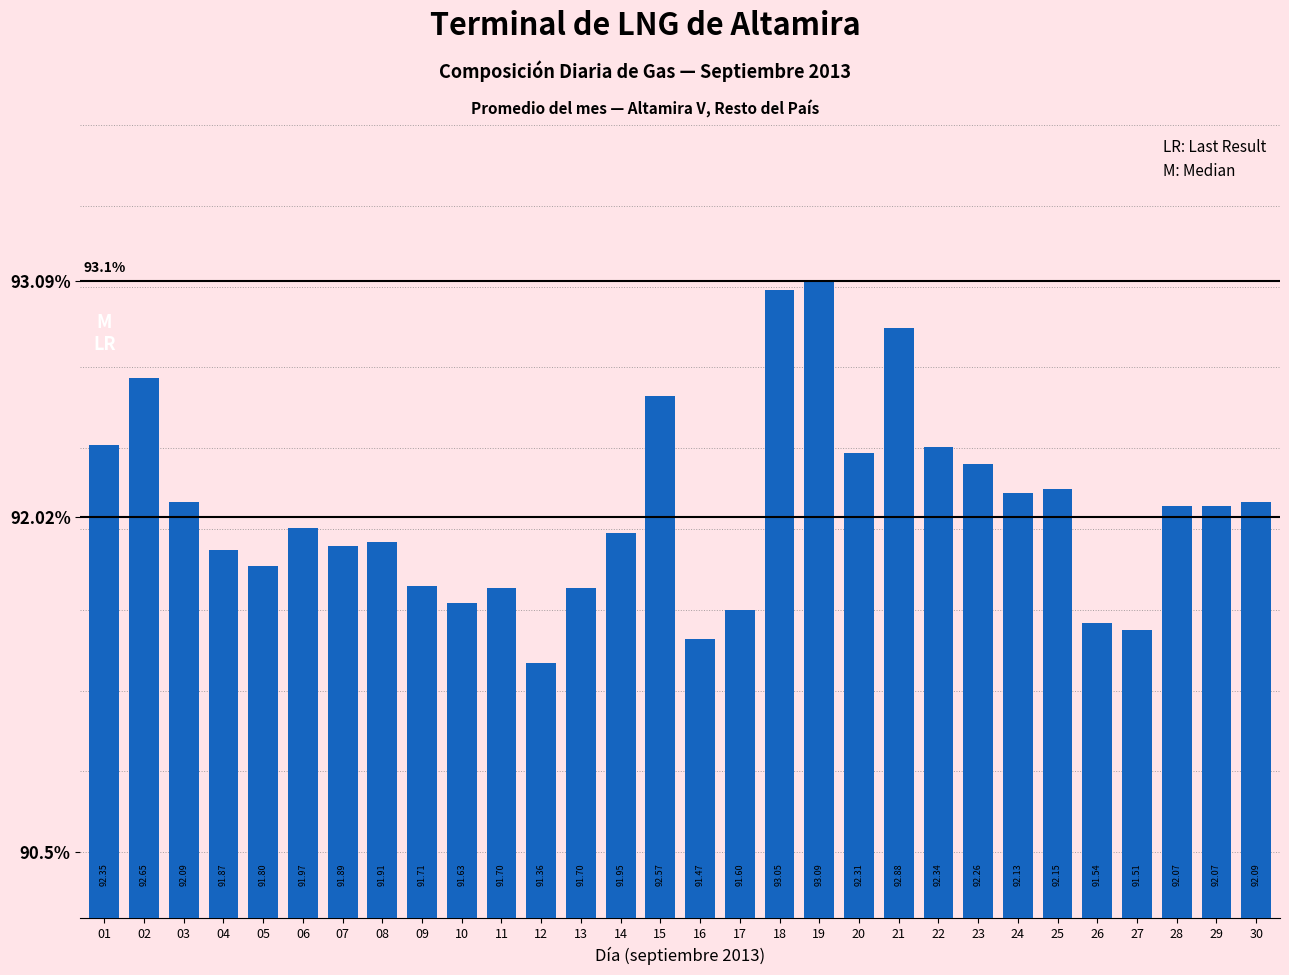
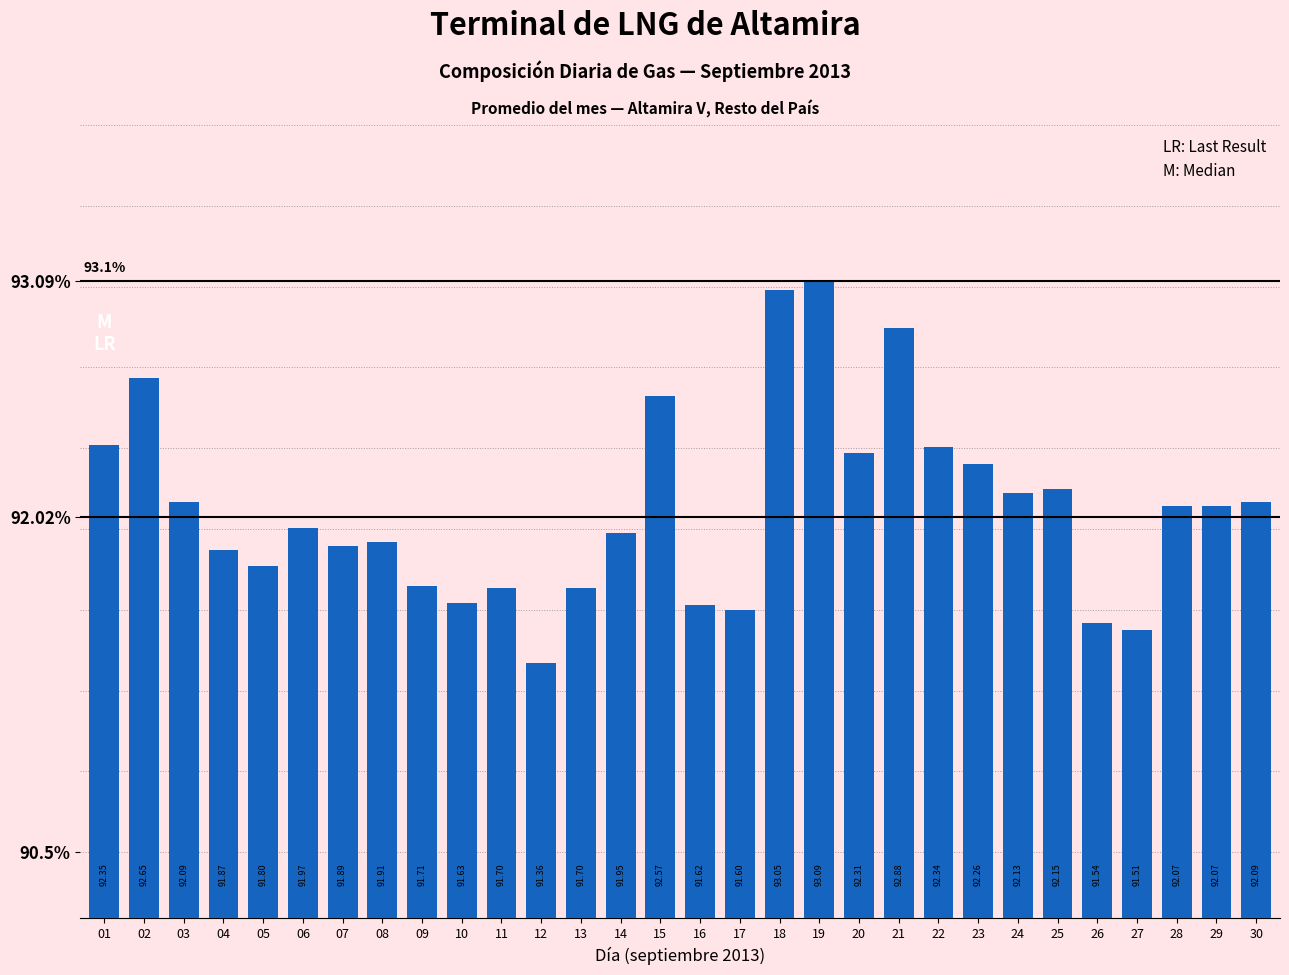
  {
    "01": 92.35,
    "02": 92.65,
    "03": 92.09,
    "04": 91.87,
    "05": 91.80,
    "06": 91.97,
    "07": 91.89,
    "08": 91.91,
    "09": 91.71,
    "10": 91.63,
    "11": 91.70,
    "12": 91.36,
    "13": 91.70,
    "14": 91.95,
    "15": 92.57,
-   "16": 91.47,
+   "16": 91.62,
    "17": 91.60,
    "18": 93.05,
    "19": 93.09,
    "20": 92.31,
    "21": 92.88,
    "22": 92.34,
    "23": 92.26,
    "24": 92.13,
    "25": 92.15,
    "26": 91.54,
    "27": 91.51,
    "28": 92.07,
    "29": 92.07,
    "30": 92.09
  }
